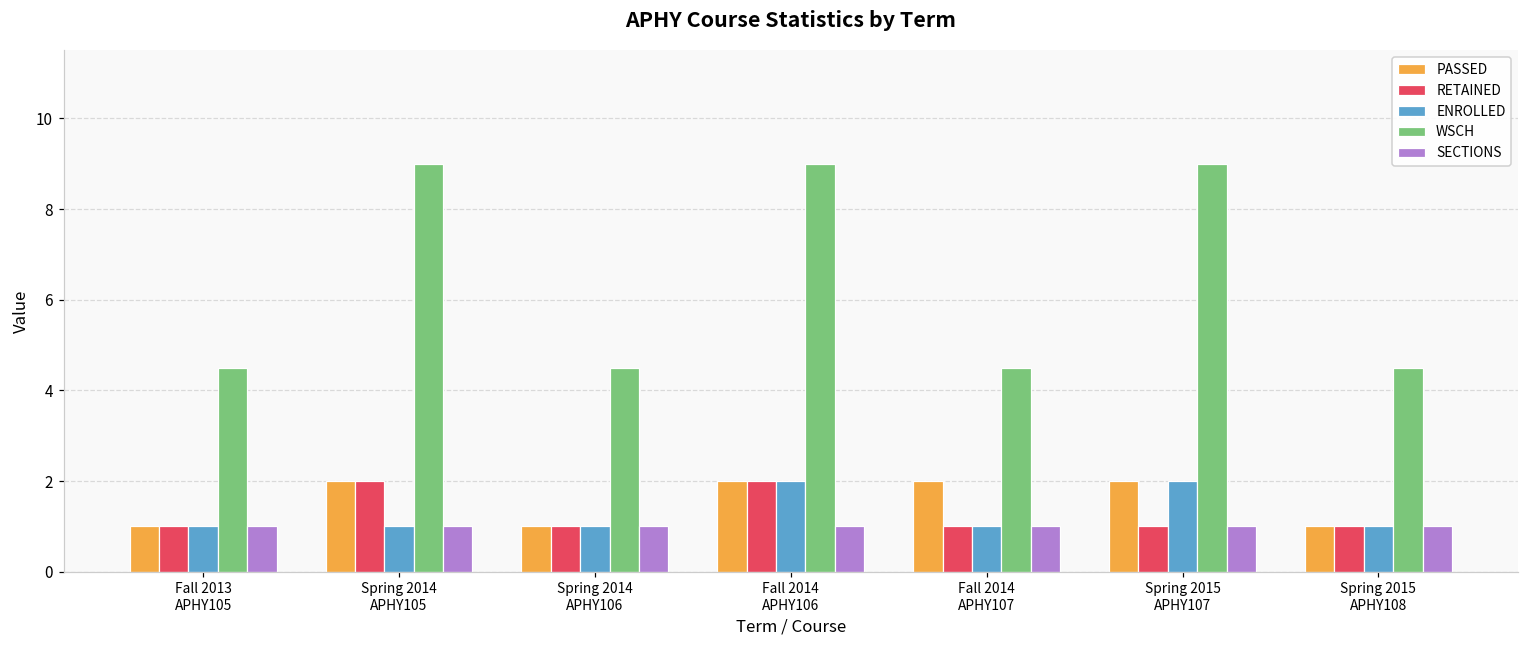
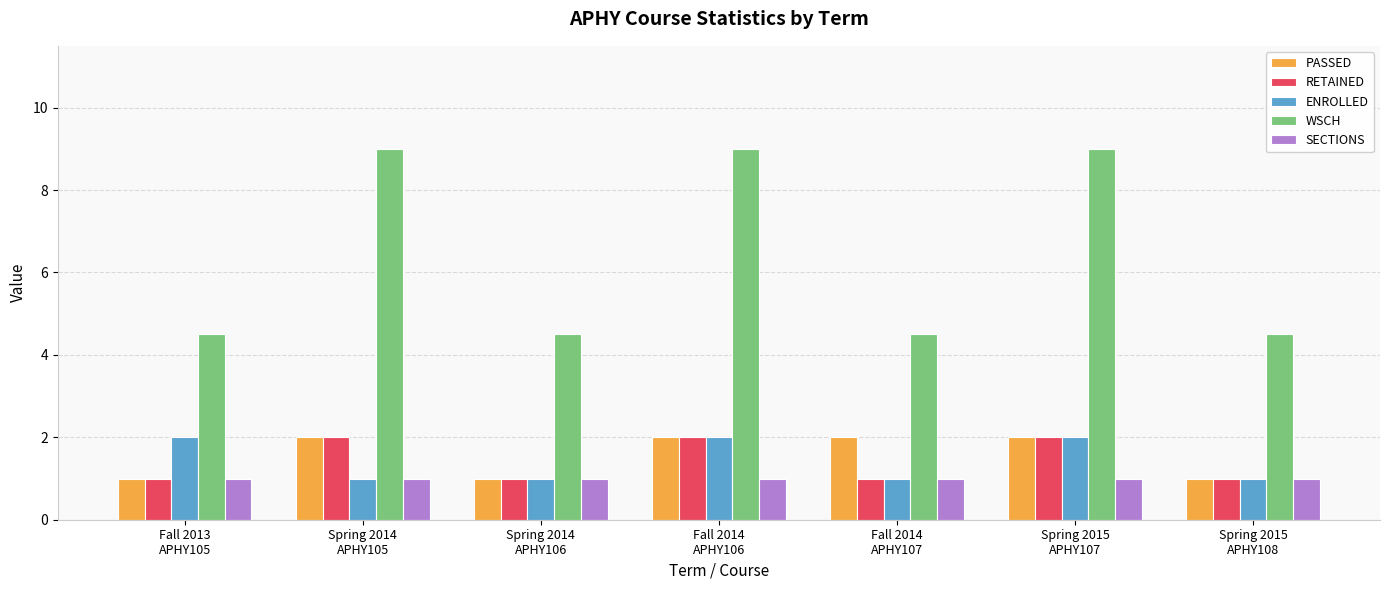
  {
    "PASSED": {
      "Fall 2013 APHY105": 1,
      "Spring 2014 APHY105": 2,
      "Spring 2014 APHY106": 1,
      "Fall 2014 APHY106": 2,
      "Fall 2014 APHY107": 2,
      "Spring 2015 APHY107": 2,
      "Spring 2015 APHY108": 1
    },
    "RETAINED": {
      "Fall 2013 APHY105": 1,
      "Spring 2014 APHY105": 2,
      "Spring 2014 APHY106": 1,
      "Fall 2014 APHY106": 2,
      "Fall 2014 APHY107": 1,
-     "Spring 2015 APHY107": 1,
+     "Spring 2015 APHY107": 2,
      "Spring 2015 APHY108": 1
    },
    "ENROLLED": {
-     "Fall 2013 APHY105": 1,
+     "Fall 2013 APHY105": 2,
      "Spring 2014 APHY105": 1,
      "Spring 2014 APHY106": 1,
      "Fall 2014 APHY106": 2,
      "Fall 2014 APHY107": 1,
      "Spring 2015 APHY107": 2,
      "Spring 2015 APHY108": 1
    },
    "WSCH": {
      "Fall 2013 APHY105": 4.5,
      "Spring 2014 APHY105": 9,
      "Spring 2014 APHY106": 4.5,
      "Fall 2014 APHY106": 9,
      "Fall 2014 APHY107": 4.5,
      "Spring 2015 APHY107": 9,
      "Spring 2015 APHY108": 4.5
    },
    "SECTIONS": {
      "Fall 2013 APHY105": 1,
      "Spring 2014 APHY105": 1,
      "Spring 2014 APHY106": 1,
      "Fall 2014 APHY106": 1,
      "Fall 2014 APHY107": 1,
      "Spring 2015 APHY107": 1,
      "Spring 2015 APHY108": 1
    }
  }
